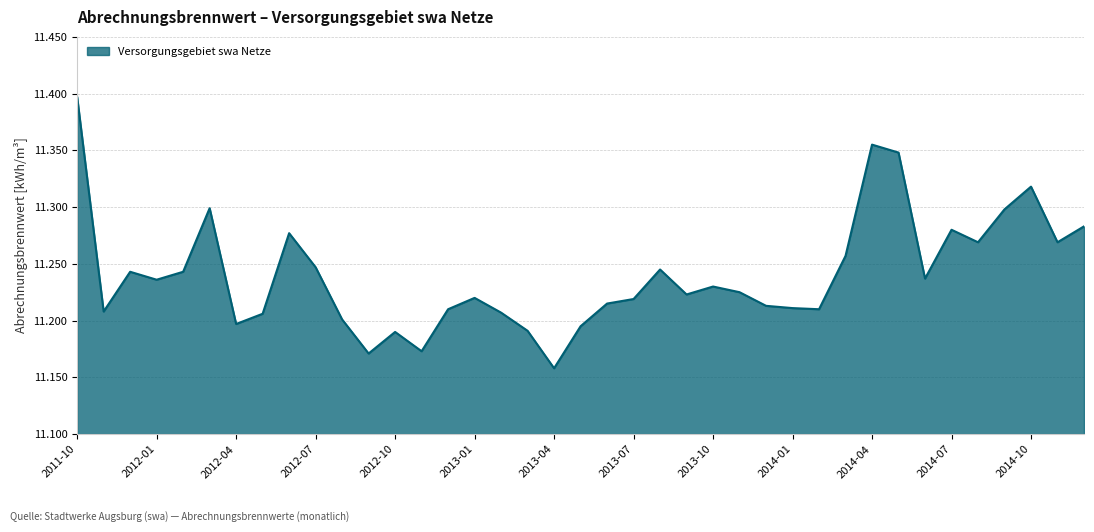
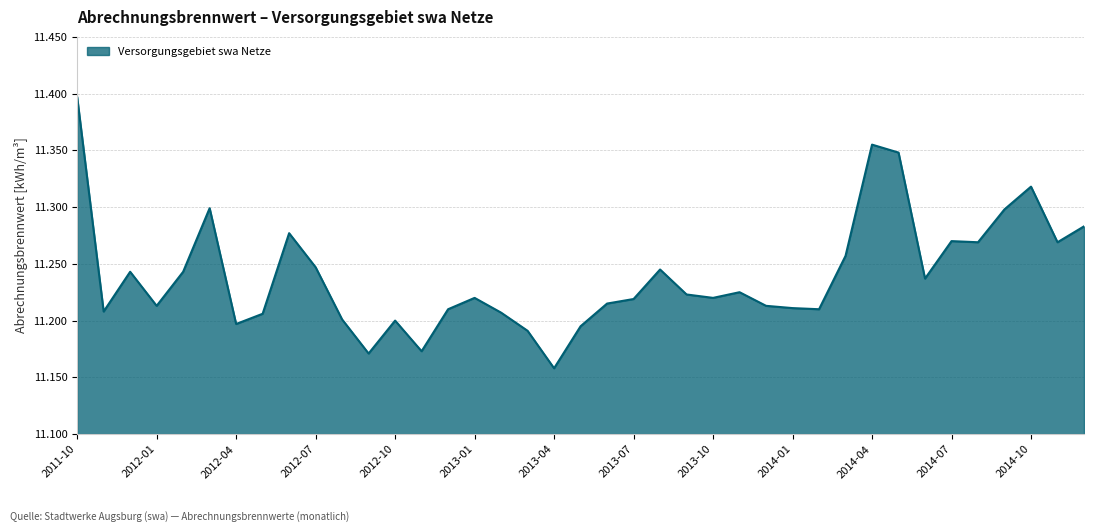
  {
    "2011-10": 11.397,
-   "2012-01": 11.236,
+   "2012-01": 11.213,
    "2012-04": 11.197,
    "2012-07": 11.247,
-   "2012-10": 11.19,
+   "2012-10": 11.20,
    "2013-01": 11.220,
    "2013-04": 11.158,
    "2013-07": 11.219,
-   "2013-10": 11.23,
+   "2013-10": 11.22,
    "2014-01": 11.211,
    "2014-04": 11.355,
-   "2014-07": 11.28,
+   "2014-07": 11.27,
    "2014-10": 11.318
  }
